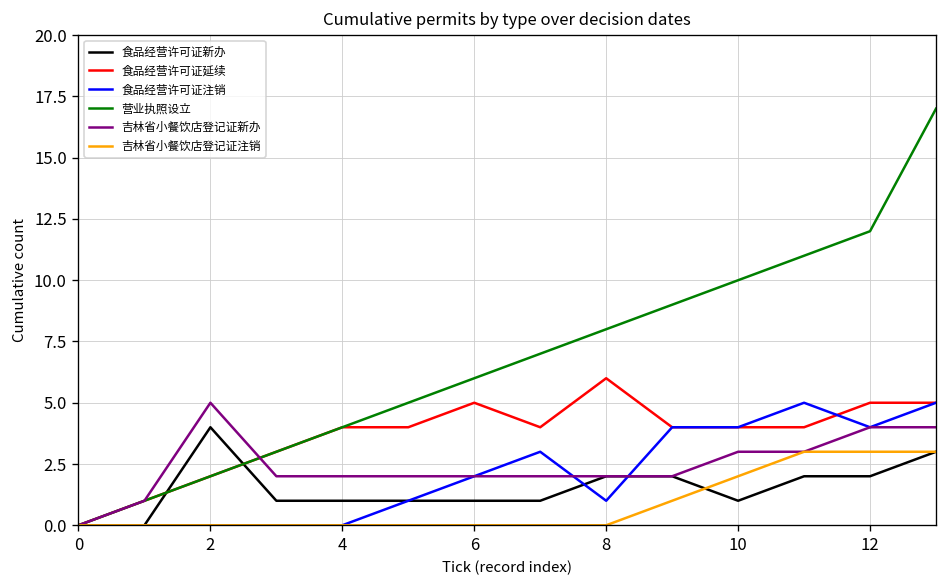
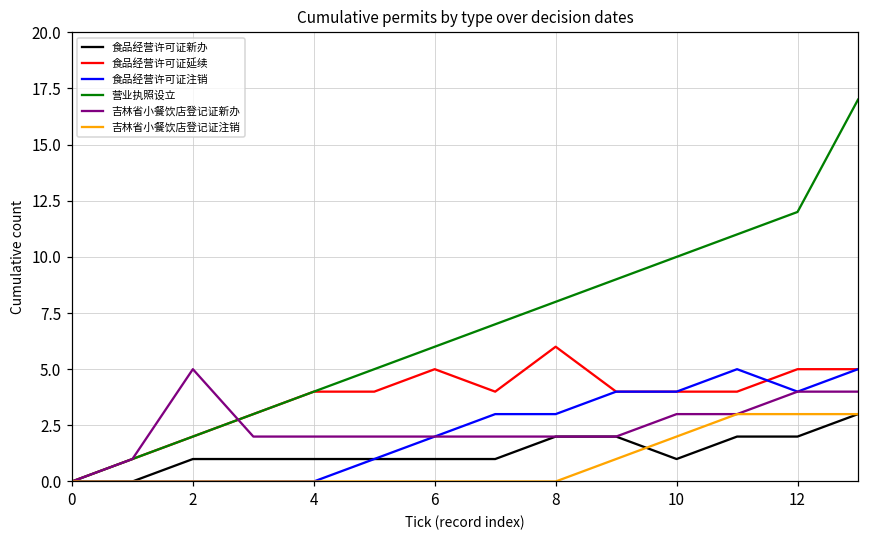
  {
    "食品经营许可证新办": {
-     "2": 4,
+     "2": 1,
      "4": 1,
      "6": 1,
      "10": 1,
      "12": 2
    },
    "食品经营许可证延续": {
      "6": 5,
      "8": 6,
      "12": 5
    },
    "食品经营许可证注销": {
-     "8": 1
+     "8": 3
    },
    "营业执照设立": {
      "6": 6,
      "8": 8,
      "10": 10,
      "12": 12
    },
    "吉林省小餐饮店登记证新办": {
      "2": 5,
      "4": 2,
      "10": 3
    },
    "吉林省小餐饮店登记证注销": {
      "6": 0,
      "8": 0,
      "10": 2,
      "12": 3
    }
  }
